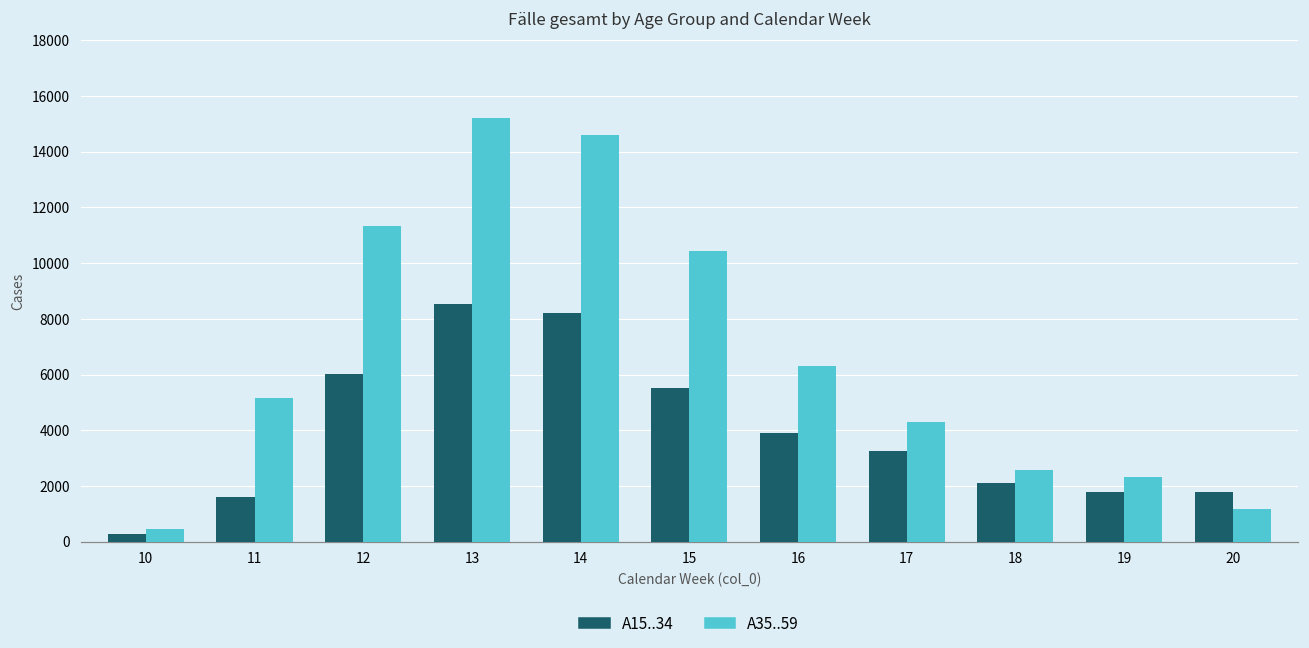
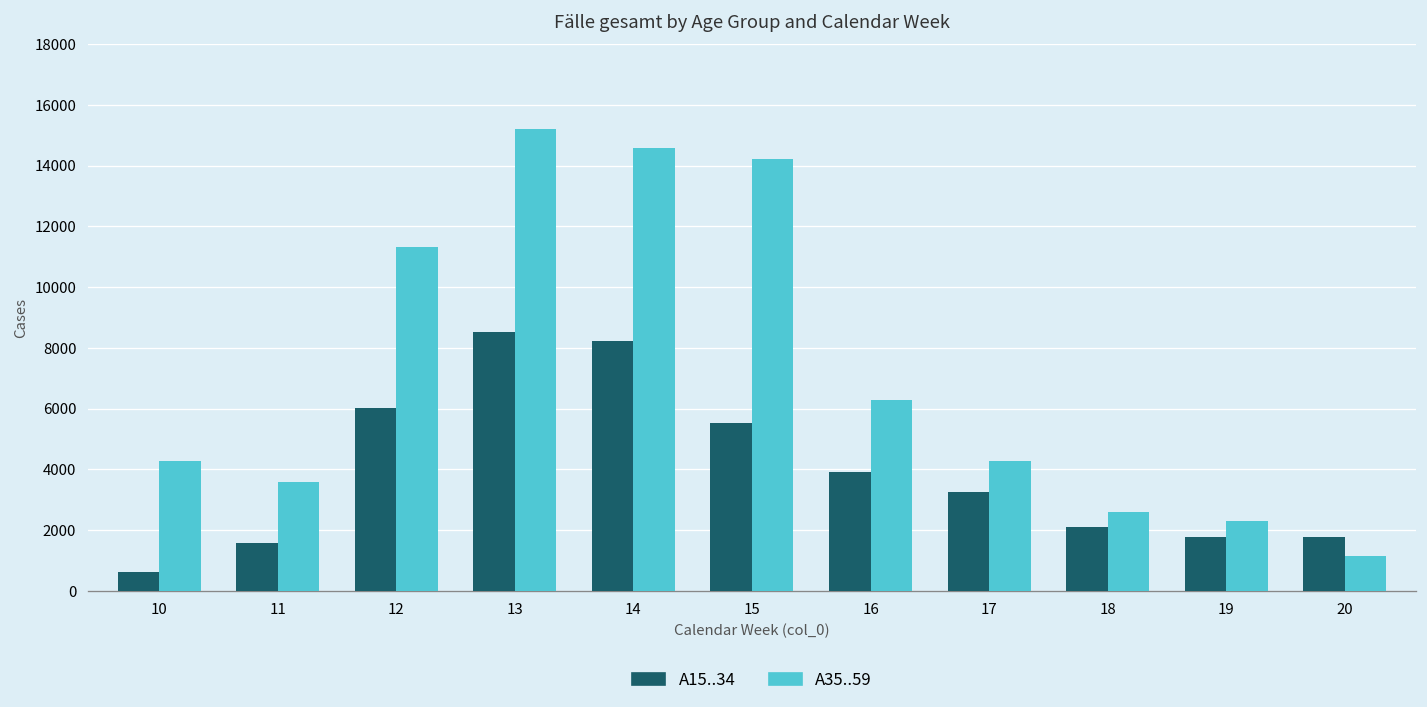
  {
    "A15..34": {
-     "10": 300,
+     "10": 600,
      "11": 1600,
      "12": 6000,
      "13": 8500,
      "14": 8200,
      "15": 5500,
      "16": 3900,
      "17": 3300,
      "18": 2100,
      "19": 1800,
      "20": 1800
    },
    "A35..59": {
-     "10": 500,
-     "11": 5100,
+     "10": 4300,
+     "11": 3600,
      "12": 11300,
      "13": 15200,
      "14": 14600,
-     "15": 10400,
+     "15": 14200,
      "16": 6300,
      "17": 4300,
      "18": 2600,
      "19": 2300,
      "20": 1200
    }
  }
